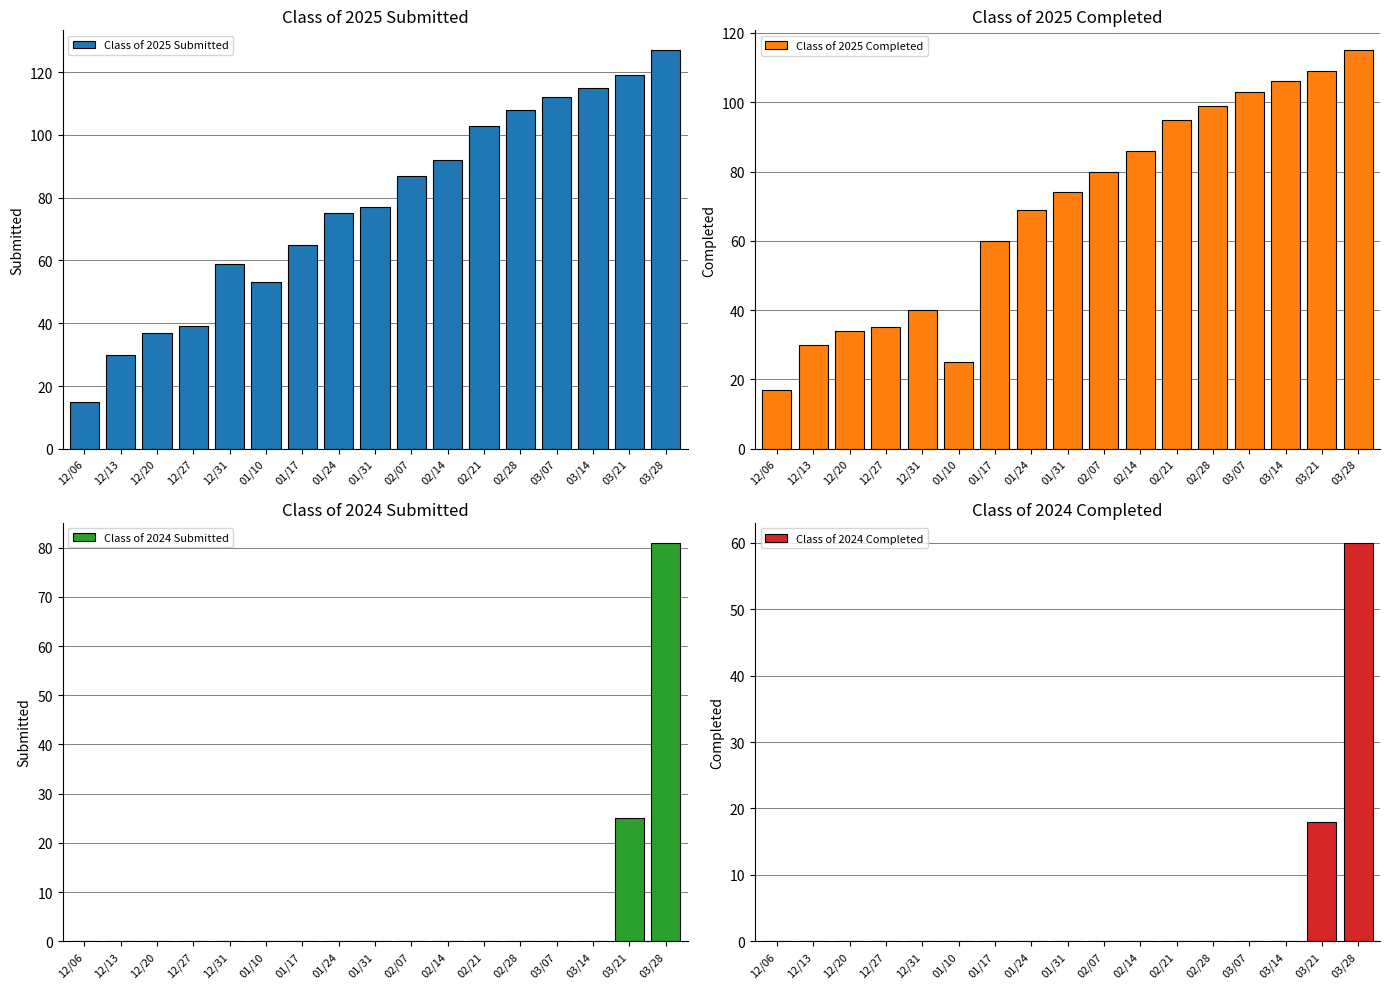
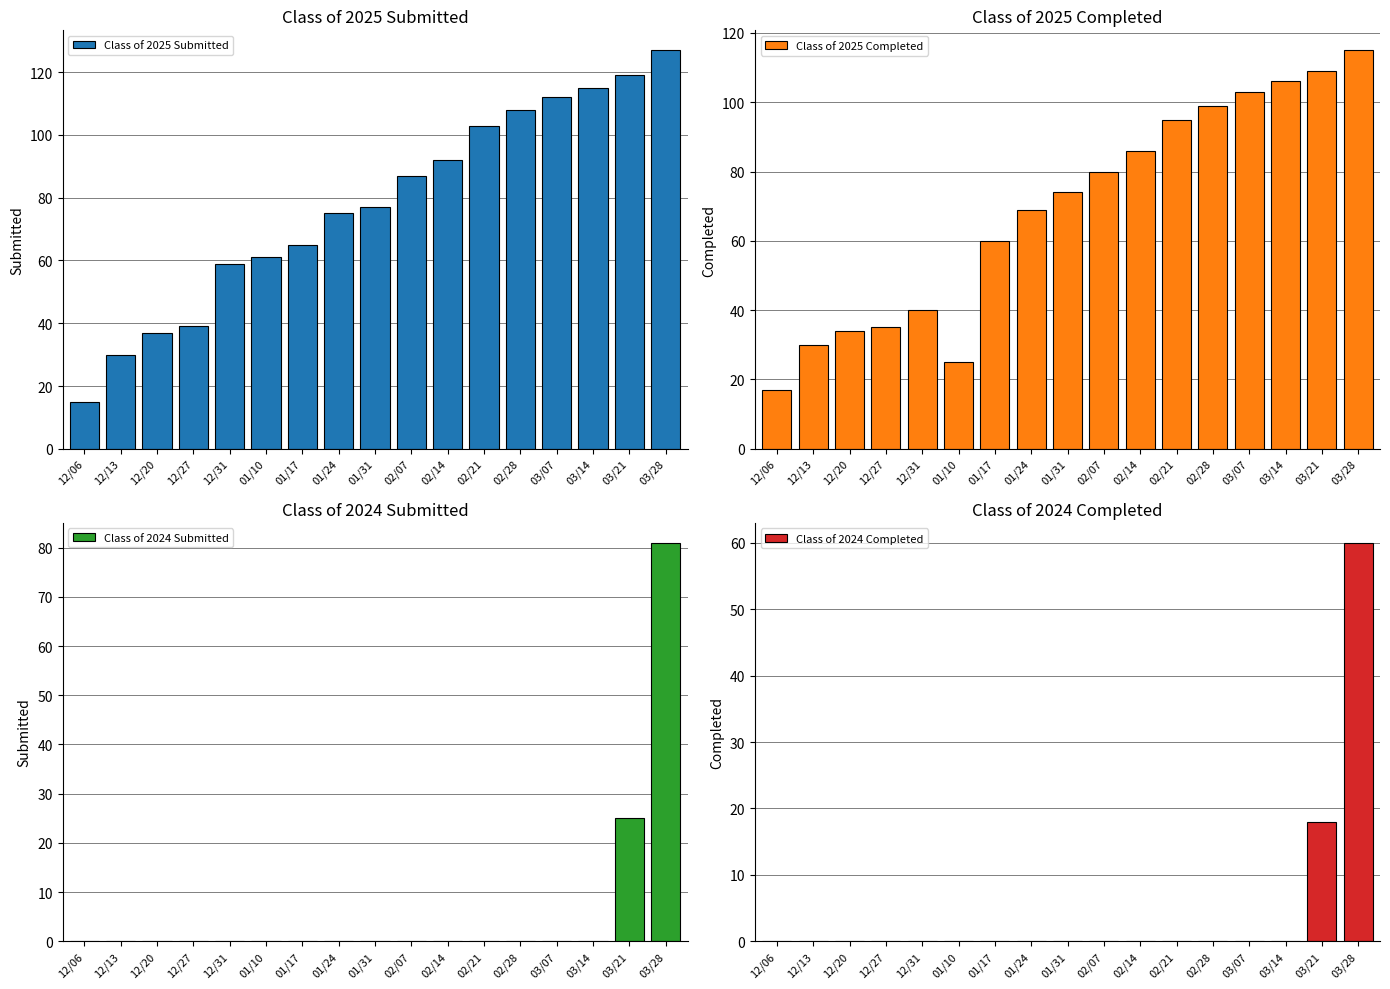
  {
    "Class of 2025 Submitted": {
      "12/06": 15,
      "12/13": 30,
      "12/20": 37,
      "12/27": 39,
      "12/31": 59,
-     "01/10": 53,
+     "01/10": 61,
      "01/17": 65,
      "01/24": 75,
      "01/31": 77,
      "02/07": 87,
      "02/14": 92,
      "02/21": 103,
      "02/28": 108,
      "03/07": 112,
      "03/14": 115,
      "03/21": 119,
      "03/28": 127
    },
    "Class of 2025 Completed": {
      "12/06": 17,
      "12/13": 30,
      "12/20": 34,
      "12/27": 35,
      "12/31": 40,
      "01/10": 25,
      "01/17": 60,
      "01/24": 69,
      "01/31": 74,
      "02/07": 80,
      "02/14": 86,
      "02/21": 95,
      "02/28": 99,
      "03/07": 103,
      "03/14": 106,
      "03/21": 109,
      "03/28": 115
    },
    "Class of 2024 Submitted": {
      "12/06": 0,
      "12/13": 0,
      "12/20": 0,
      "12/27": 0,
      "12/31": 0,
      "01/10": 0,
      "01/17": 0,
      "01/24": 0,
      "01/31": 0,
      "02/07": 0,
      "02/14": 0,
      "02/21": 0,
      "02/28": 0,
      "03/07": 0,
      "03/14": 0,
      "03/21": 25,
      "03/28": 81
    },
    "Class of 2024 Completed": {
      "12/06": 0,
      "12/13": 0,
      "12/20": 0,
      "12/27": 0,
      "12/31": 0,
      "01/10": 0,
      "01/17": 0,
      "01/24": 0,
      "01/31": 0,
      "02/07": 0,
      "02/14": 0,
      "02/21": 0,
      "02/28": 0,
      "03/07": 0,
      "03/14": 0,
      "03/21": 18,
      "03/28": 60
    }
  }
